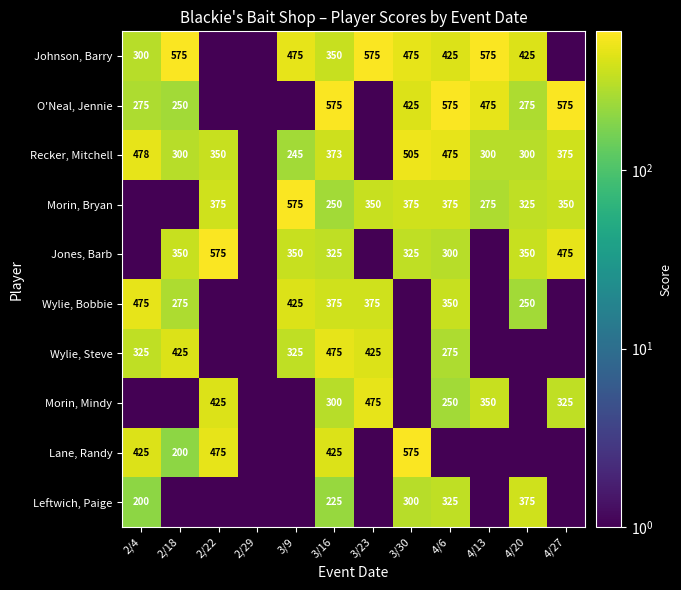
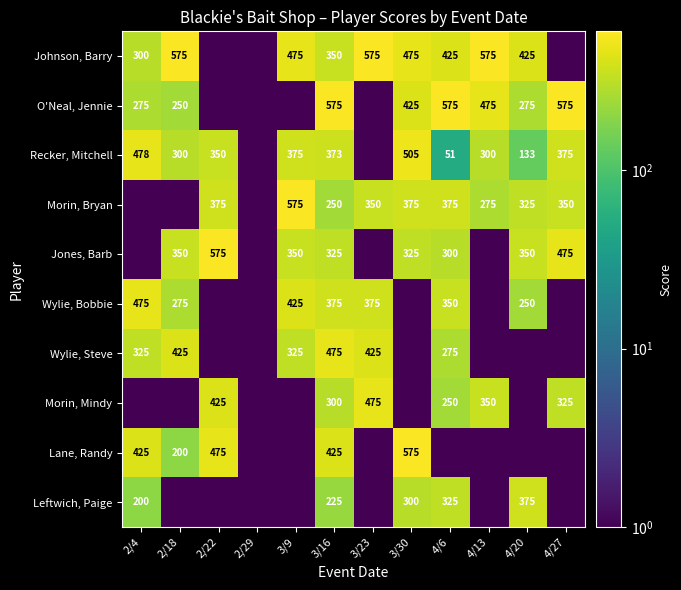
  {
    "Johnson, Barry": {
      "2/4": 300,
      "2/18": 575,
      "3/9": 475,
      "3/16": 350,
      "3/23": 575,
      "3/30": 475,
      "4/6": 425,
      "4/13": 575,
      "4/20": 425
    },
    "O'Neal, Jennie": {
      "2/4": 275,
      "2/18": 250,
      "3/16": 575,
      "3/30": 425,
      "4/6": 575,
      "4/13": 475,
      "4/20": 275,
      "4/27": 575
    },
    "Recker, Mitchell": {
      "2/4": 478,
      "2/18": 300,
      "2/22": 350,
-     "3/9": 245,
+     "3/9": 375,
      "3/16": 373,
      "3/30": 505,
-     "4/6": 475,
+     "4/6": 51,
      "4/13": 300,
-     "4/20": 300,
+     "4/20": 133,
      "4/27": 375
    },
    "Morin, Bryan": {
      "2/22": 375,
      "3/9": 575,
      "3/16": 250,
      "3/23": 350,
      "3/30": 375,
      "4/6": 375,
      "4/13": 275,
      "4/20": 325,
      "4/27": 350
    },
    "Jones, Barb": {
      "2/18": 350,
      "2/22": 575,
      "3/9": 350,
      "3/16": 325,
      "3/30": 325,
      "4/6": 300,
      "4/20": 350,
      "4/27": 475
    },
    "Wylie, Bobbie": {
      "2/4": 475,
      "2/18": 275,
      "3/9": 425,
      "3/16": 375,
      "3/23": 375,
      "4/6": 350,
      "4/20": 250
    },
    "Wylie, Steve": {
      "2/4": 325,
      "2/18": 425,
      "3/9": 325,
      "3/16": 475,
      "3/23": 425,
      "4/6": 275
    },
    "Morin, Mindy": {
      "2/22": 425,
      "3/16": 300,
      "3/23": 475,
      "4/6": 250,
      "4/13": 350,
      "4/27": 325
    },
    "Lane, Randy": {
      "2/4": 425,
      "2/18": 200,
      "2/22": 475,
      "3/16": 425,
      "3/30": 575
    },
    "Leftwich, Paige": {
      "2/4": 200,
      "3/16": 225,
      "3/30": 300,
      "4/6": 325,
      "4/20": 375
    }
  }
